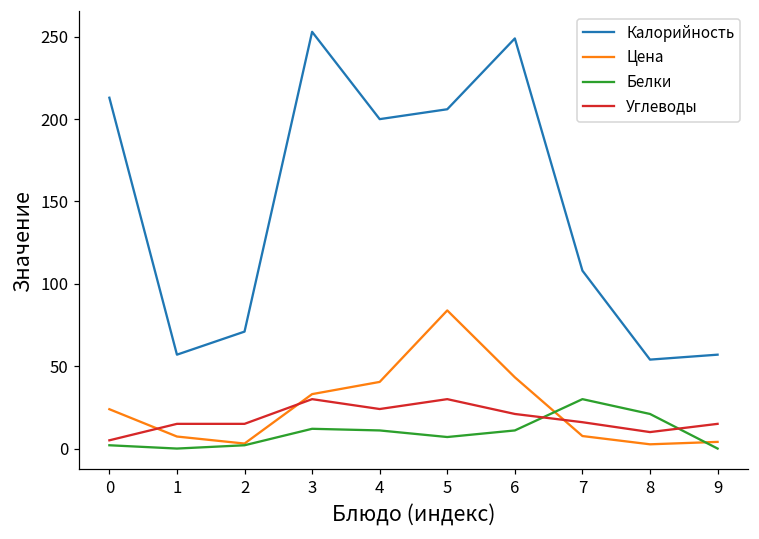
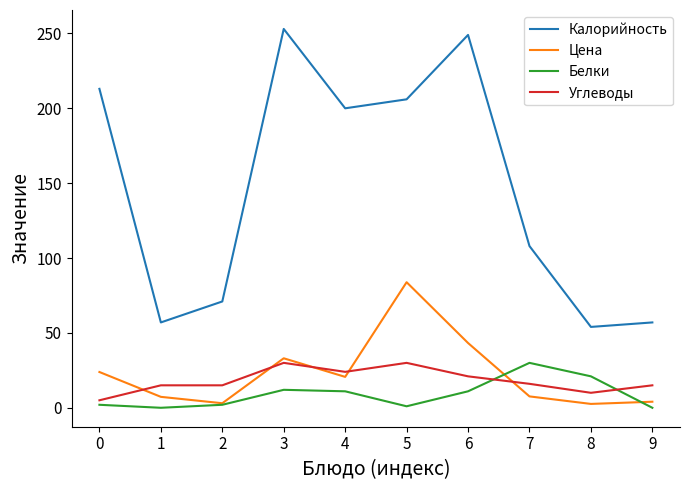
  {
    "Калорийность": {
      "0": 213,
      "1": 57,
      "2": 71,
      "3": 253,
      "4": 200,
      "5": 206,
      "6": 249,
      "7": 108,
      "8": 54,
      "9": 57
    },
    "Цена": {
      "0": 24,
      "1": 7,
      "3": 33,
-     "4": 40,
+     "4": 21,
      "5": 84,
      "6": 43,
      "7": 8,
      "8": 3,
      "9": 4
    },
    "Белки": {
      "0": 2,
      "1": 0,
      "3": 12,
      "4": 11,
-     "5": 7,
+     "5": 1,
      "6": 11,
      "7": 30,
      "8": 21,
      "9": 0
    },
    "Углеводы": {
      "0": 5,
      "1": 15,
      "2": 15,
      "3": 30,
      "4": 24,
      "5": 30,
      "6": 21,
      "7": 16,
      "8": 10,
      "9": 15
    }
  }
